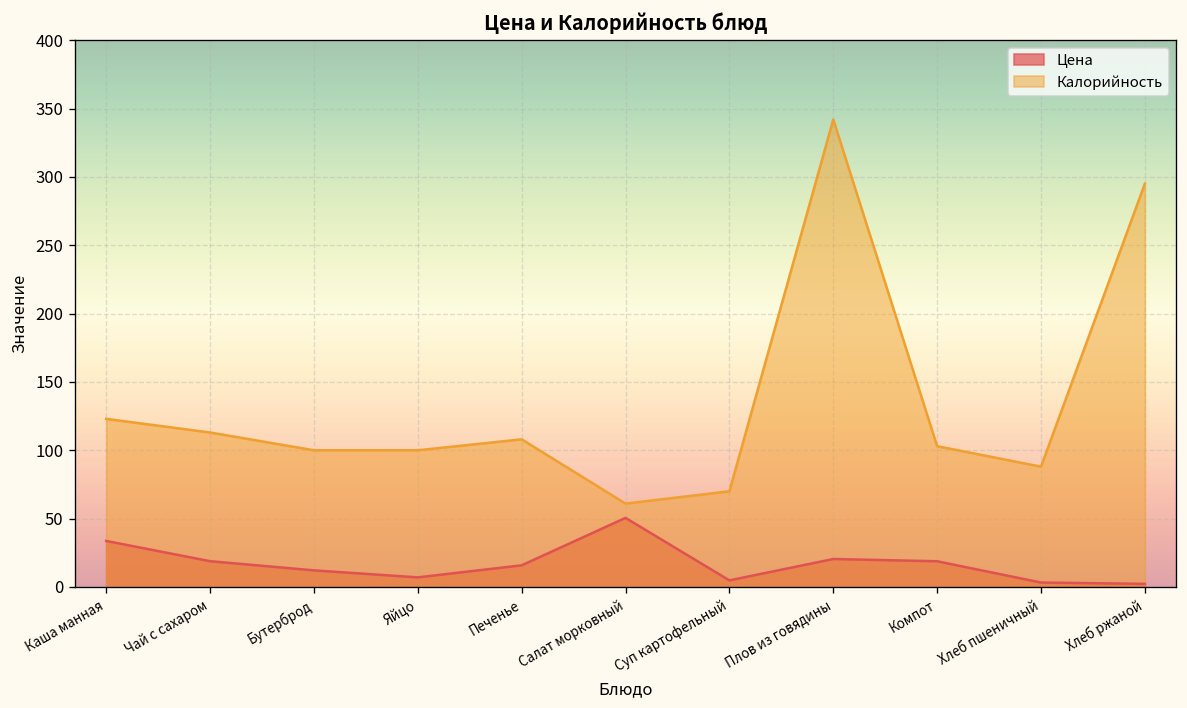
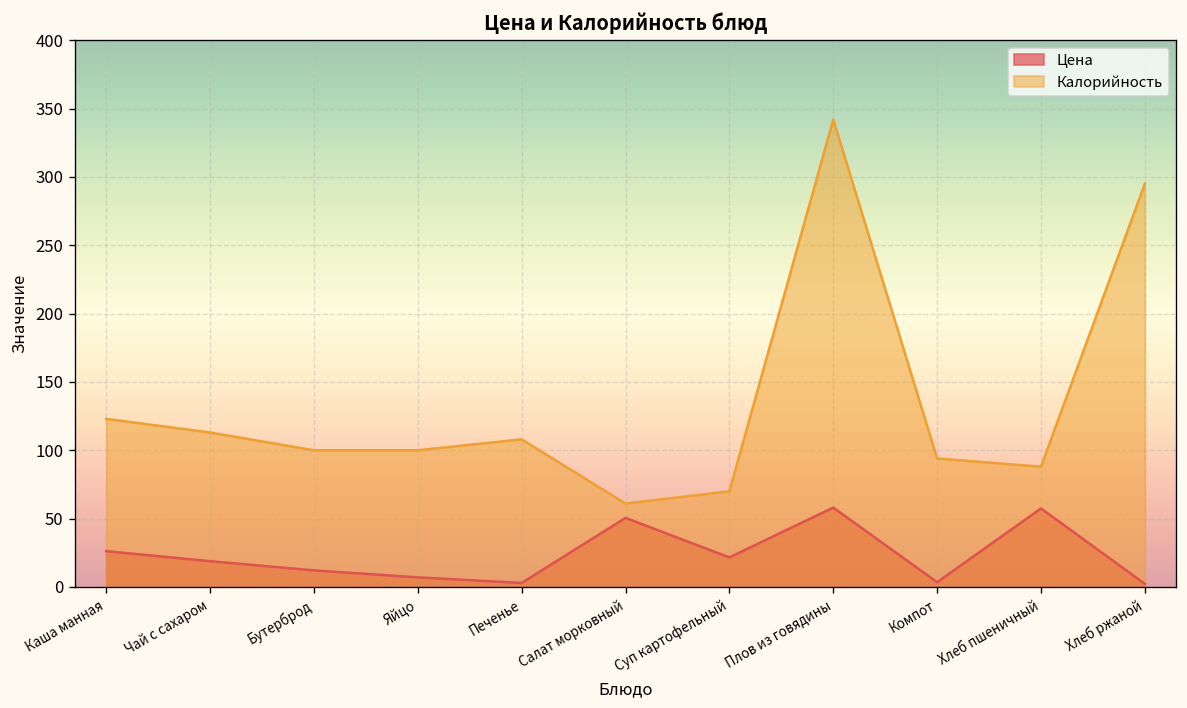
  {
    "Цена": {
-     "Каша манная": 34,
+     "Каша манная": 26,
      "Чай с сахаром": 19,
      "Бутерброд": 12,
      "Яйцо": 7,
-     "Печенье": 16,
+     "Печенье": 3,
      "Салат морковный": 51,
-     "Суп картофельный": 5,
-     "Плов из говядины": 20,
-     "Компот": 19,
-     "Хлеб пшеничный": 3,
+     "Суп картофельный": 22,
+     "Плов из говядины": 58,
+     "Компот": 3,
+     "Хлеб пшеничный": 57,
      "Хлеб ржаной": 2
    },
    "Калорийность": {
      "Каша манная": 123,
      "Чай с сахаром": 113,
      "Бутерброд": 100,
      "Яйцо": 100,
      "Печенье": 108,
      "Салат морковный": 61,
      "Суп картофельный": 70,
      "Плов из говядины": 342,
-     "Компот": 103,
+     "Компот": 94,
      "Хлеб пшеничный": 88,
      "Хлеб ржаной": 295
    }
  }
